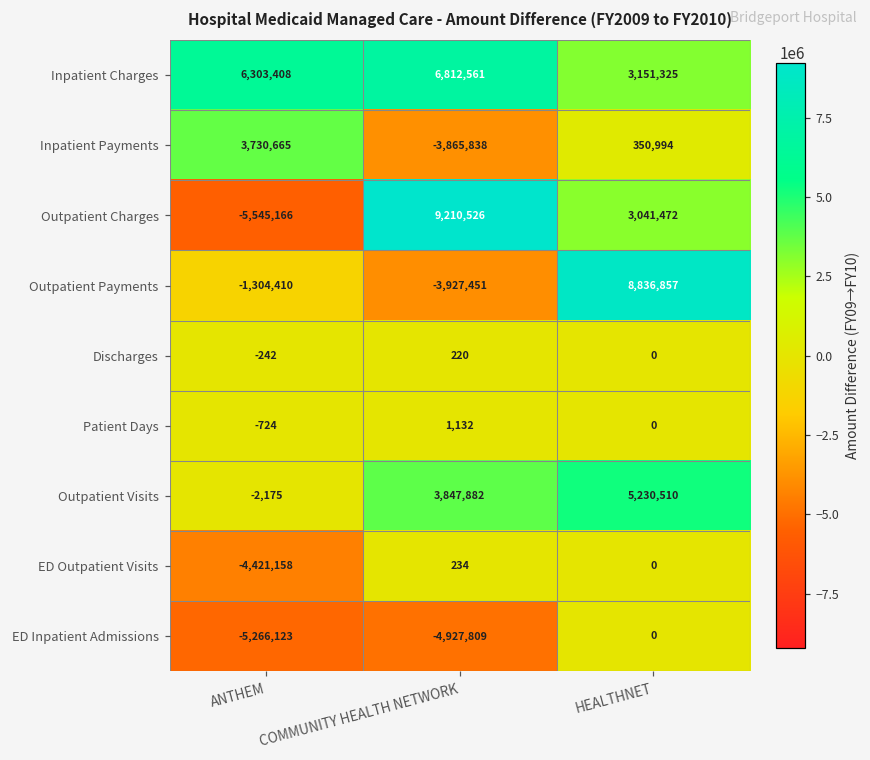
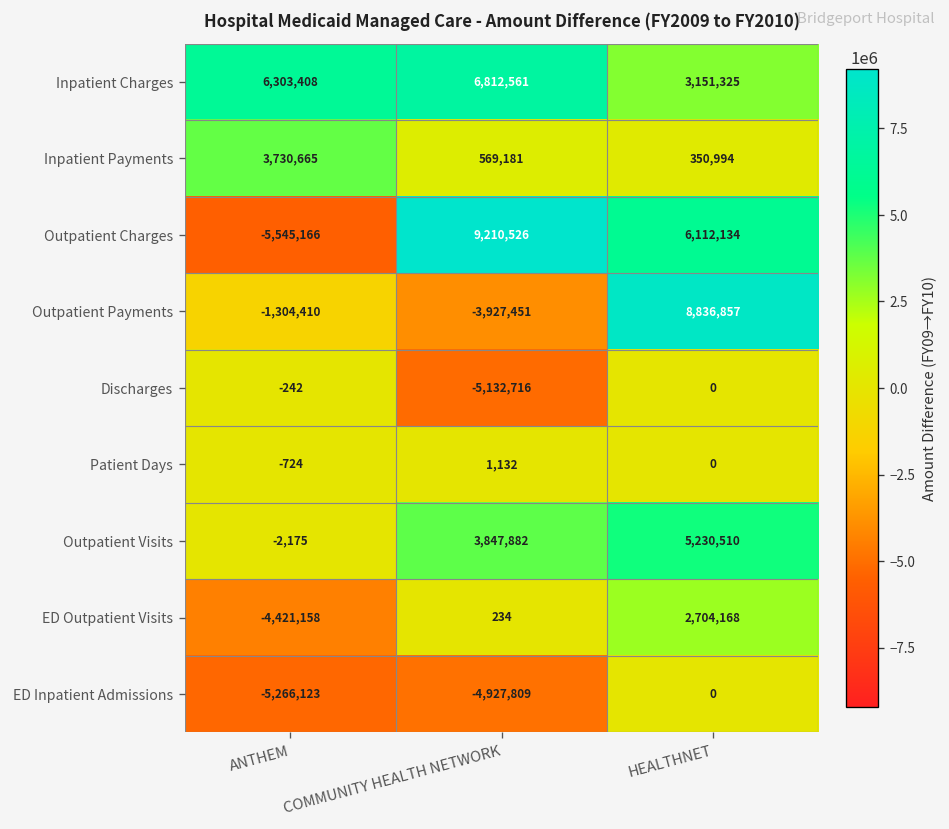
  {
    "Inpatient Charges": {
      "ANTHEM": "6,303,408",
      "COMMUNITY HEALTH NETWORK": "6,812,561",
      "HEALTHNET": "3,151,325"
    },
    "Inpatient Payments": {
      "ANTHEM": "3,730,665",
-     "COMMUNITY HEALTH NETWORK": "-3,865,838",
+     "COMMUNITY HEALTH NETWORK": "569,181",
      "HEALTHNET": "350,994"
    },
    "Outpatient Charges": {
      "ANTHEM": "-5,545,166",
      "COMMUNITY HEALTH NETWORK": "9,210,526",
-     "HEALTHNET": "3,041,472"
+     "HEALTHNET": "6,112,134"
    },
    "Outpatient Payments": {
      "ANTHEM": "-1,304,410",
      "COMMUNITY HEALTH NETWORK": "-3,927,451",
      "HEALTHNET": "8,836,857"
    },
    "Discharges": {
      "ANTHEM": "-242",
-     "COMMUNITY HEALTH NETWORK": "220",
+     "COMMUNITY HEALTH NETWORK": "-5,132,716",
      "HEALTHNET": "0"
    },
    "Patient Days": {
      "ANTHEM": "-724",
      "COMMUNITY HEALTH NETWORK": "1,132",
      "HEALTHNET": "0"
    },
    "Outpatient Visits": {
      "ANTHEM": "-2,175",
      "COMMUNITY HEALTH NETWORK": "3,847,882",
      "HEALTHNET": "5,230,510"
    },
    "ED Outpatient Visits": {
      "ANTHEM": "-4,421,158",
      "COMMUNITY HEALTH NETWORK": "234",
-     "HEALTHNET": "0"
+     "HEALTHNET": "2,704,168"
    },
    "ED Inpatient Admissions": {
      "ANTHEM": "-5,266,123",
      "COMMUNITY HEALTH NETWORK": "-4,927,809",
      "HEALTHNET": "0"
    }
  }
